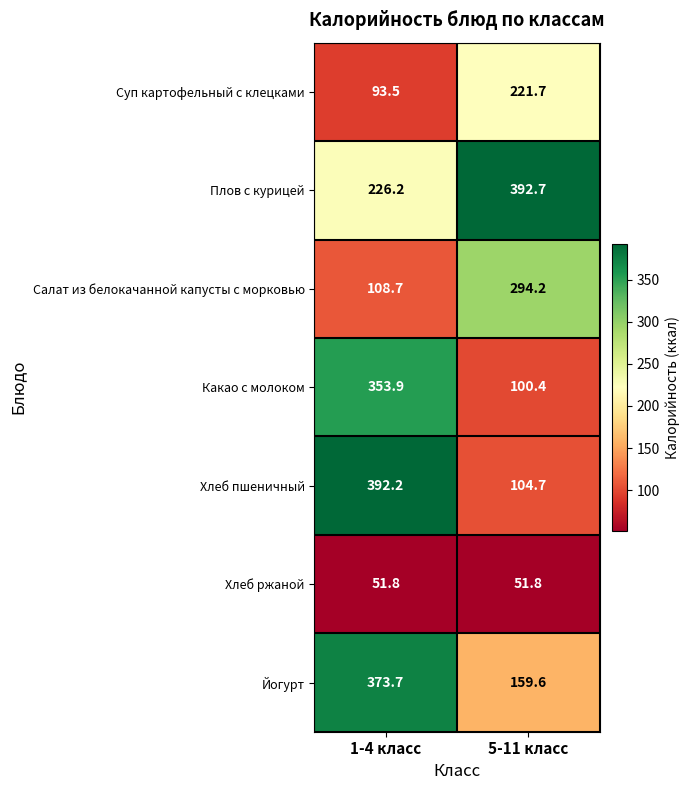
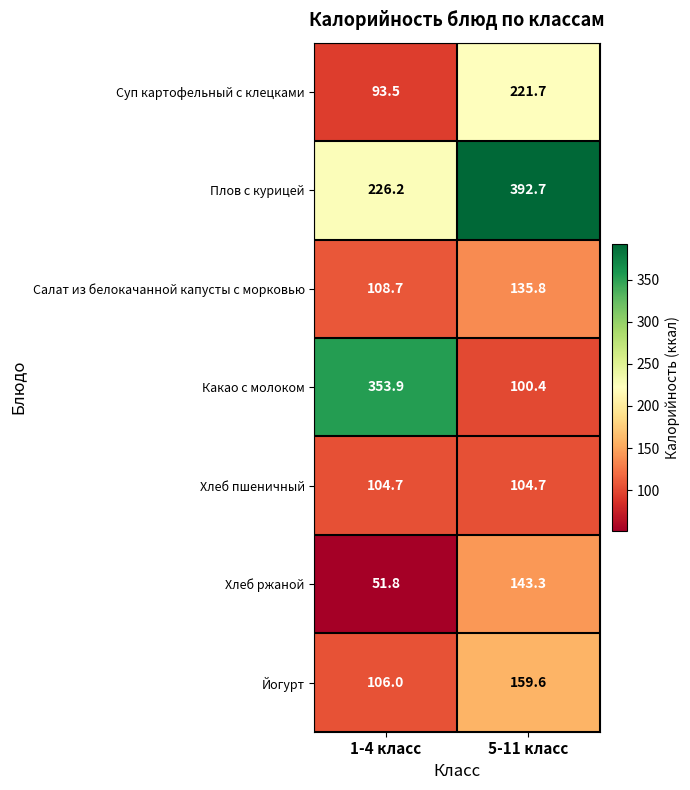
  {
    "Суп картофельный с клецками": {
      "1-4 класс": 93.5,
      "5-11 класс": 221.7
    },
    "Плов с курицей": {
      "1-4 класс": 226.2,
      "5-11 класс": 392.7
    },
    "Салат из белокачанной капусты с морковью": {
      "1-4 класс": 108.7,
-     "5-11 класс": 294.2
+     "5-11 класс": 135.8
    },
    "Какао с молоком": {
      "1-4 класс": 353.9,
      "5-11 класс": 100.4
    },
    "Хлеб пшеничный": {
-     "1-4 класс": 392.2,
+     "1-4 класс": 104.7,
      "5-11 класс": 104.7
    },
    "Хлеб ржаной": {
      "1-4 класс": 51.8,
-     "5-11 класс": 51.8
+     "5-11 класс": 143.3
    },
    "Йогурт": {
-     "1-4 класс": 373.7,
+     "1-4 класс": 106.0,
      "5-11 класс": 159.6
    }
  }
